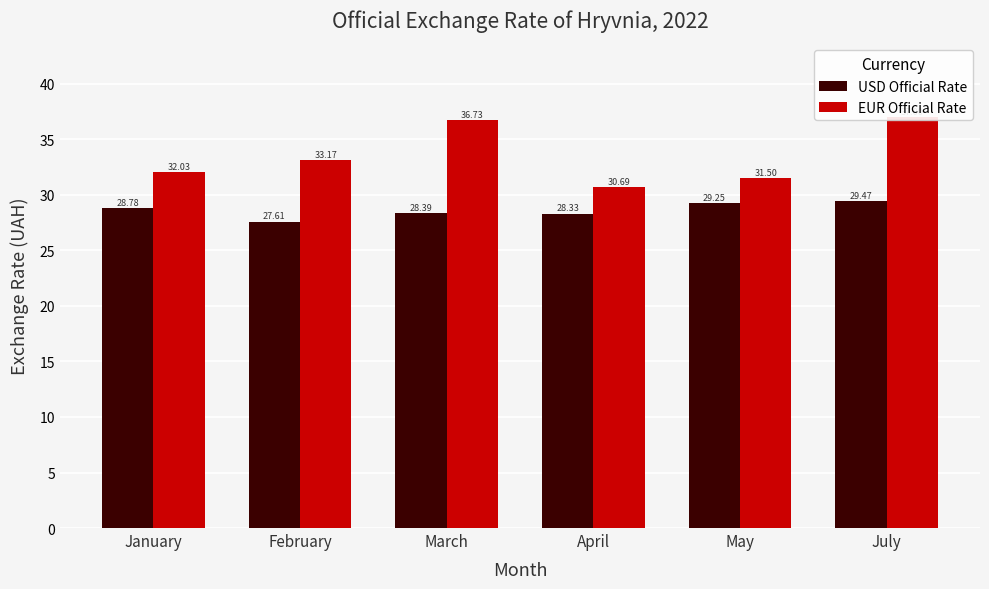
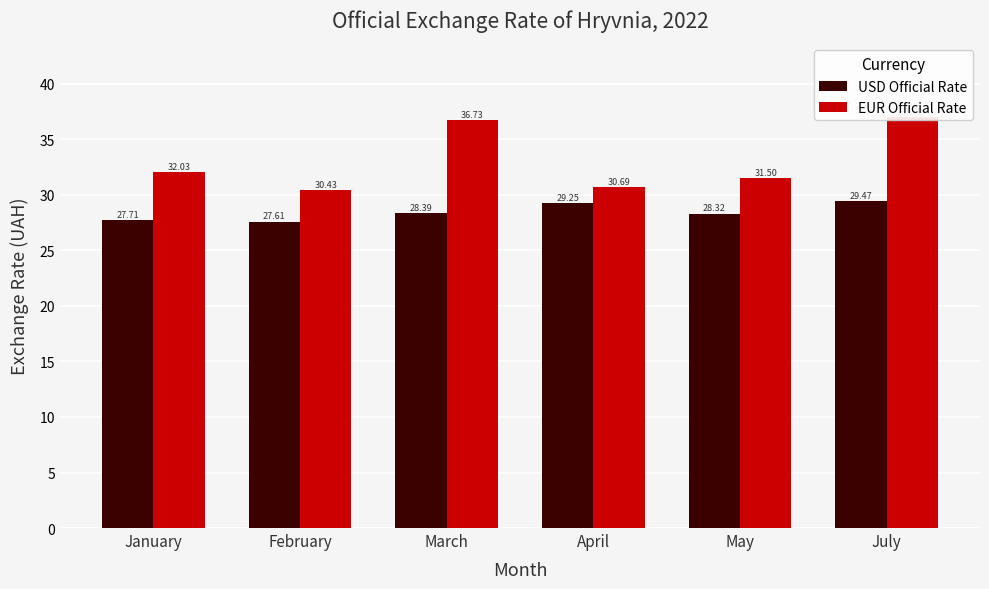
  {
    "USD Official Rate": {
-     "January": 28.78,
+     "January": 27.71,
      "February": 27.61,
      "March": 28.39,
-     "April": 28.33,
-     "May": 29.25,
+     "April": 29.25,
+     "May": 28.32,
      "July": 29.47
    },
    "EUR Official Rate": {
      "January": 32.03,
-     "February": 33.17,
+     "February": 30.43,
      "March": 36.73,
      "April": 30.69,
      "May": 31.50
    }
  }
